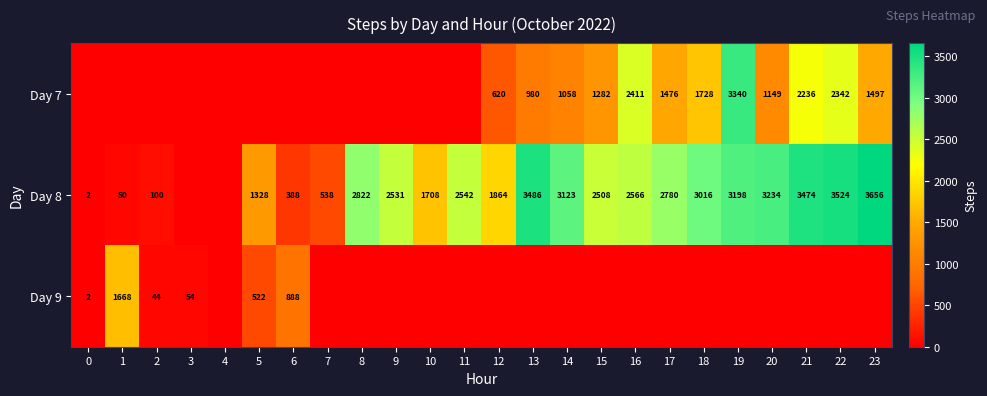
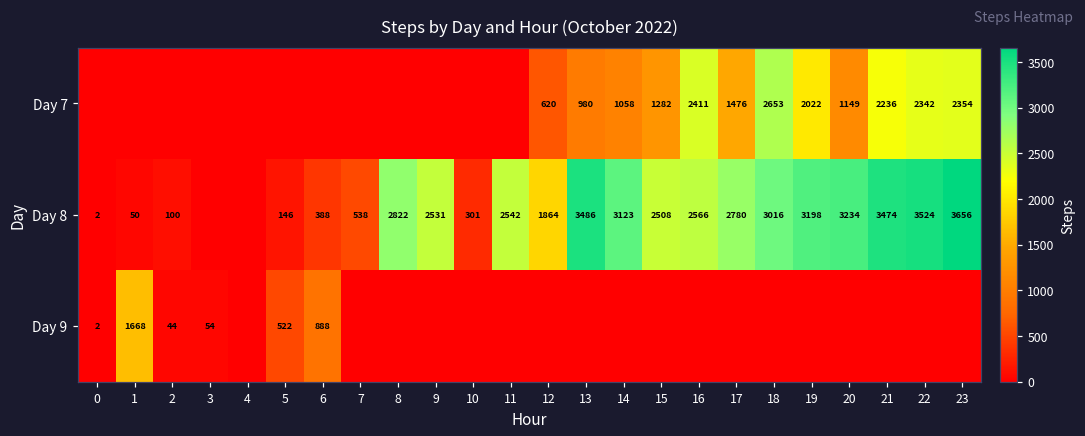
  {
    "Day 7": {
      "12": 620,
      "13": 980,
      "14": 1058,
      "15": 1282,
      "16": 2411,
      "17": 1476,
-     "18": 1728,
-     "19": 3340,
+     "18": 2653,
+     "19": 2022,
      "20": 1149,
      "21": 2236,
      "22": 2342,
-     "23": 1497
+     "23": 2354
    },
    "Day 8": {
      "0": 2,
      "1": 50,
      "2": 100,
-     "5": 1328,
+     "5": 146,
      "6": 388,
      "7": 538,
      "8": 2822,
      "9": 2531,
-     "10": 1708,
+     "10": 301,
      "11": 2542,
      "12": 1864,
      "13": 3486,
      "14": 3123,
      "15": 2508,
      "16": 2566,
      "17": 2780,
      "18": 3016,
      "19": 3198,
      "20": 3234,
      "21": 3474,
      "22": 3524,
      "23": 3656
    },
    "Day 9": {
      "0": 2,
      "1": 1668,
      "2": 44,
      "3": 54,
      "5": 522,
      "6": 888
    }
  }
